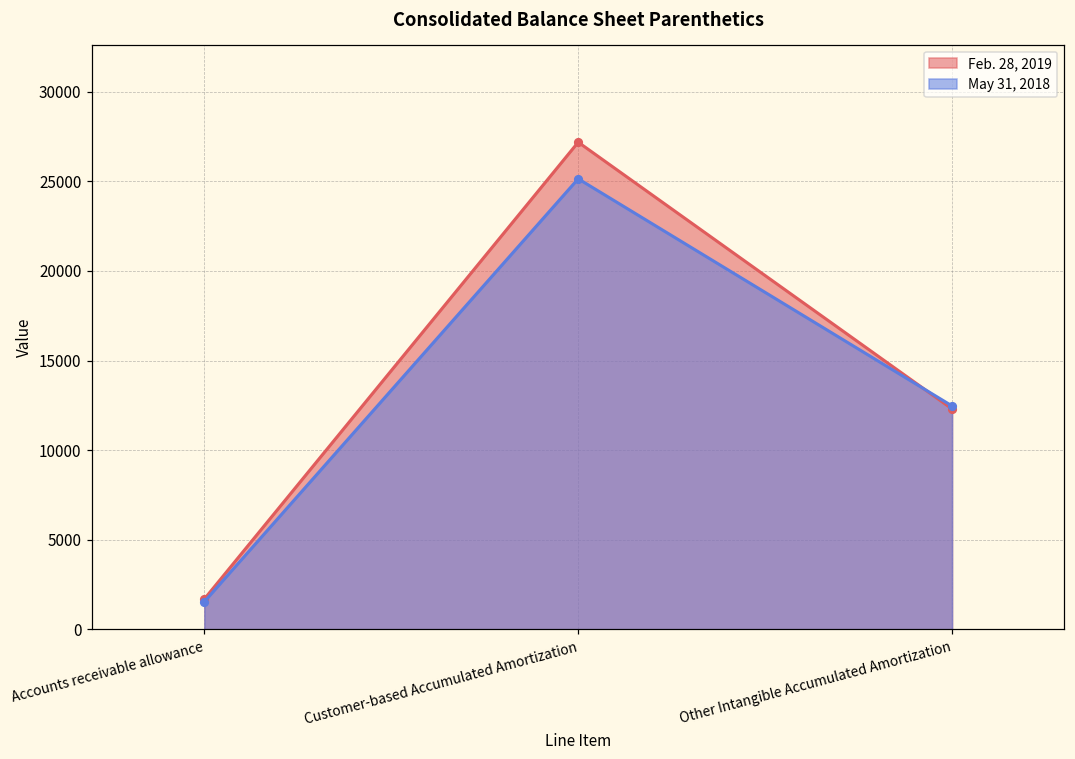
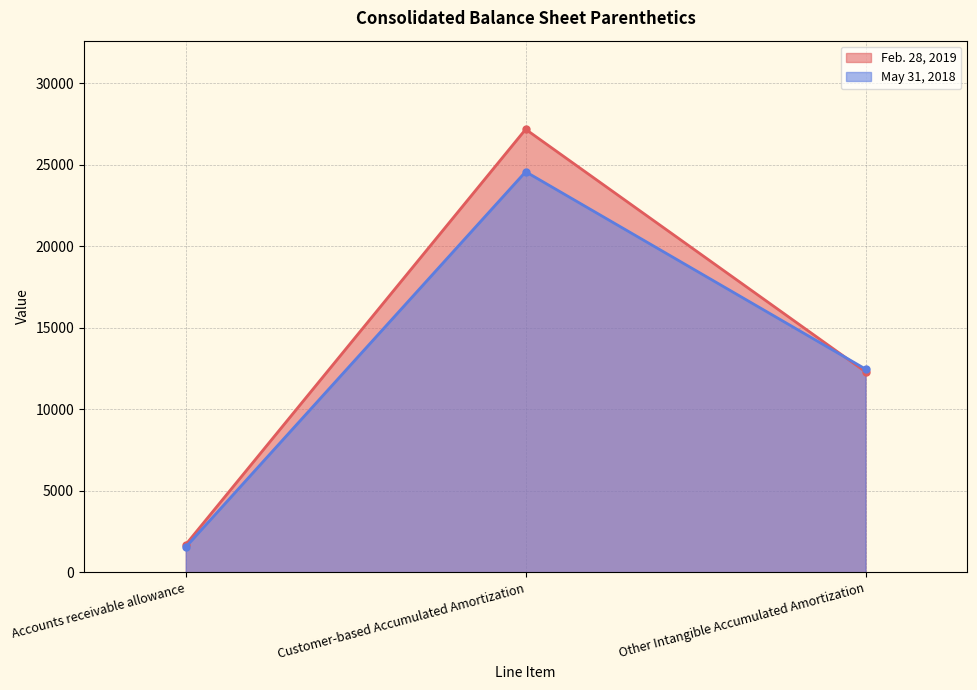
  {
    "Feb. 28, 2019": {
      "Customer-based Accumulated Amortization": 27200,
      "Other Intangible Accumulated Amortization": 12300
    },
    "May 31, 2018": {
-     "Customer-based Accumulated Amortization": 25100,
+     "Customer-based Accumulated Amortization": 24600,
      "Other Intangible Accumulated Amortization": 12500
    }
  }
